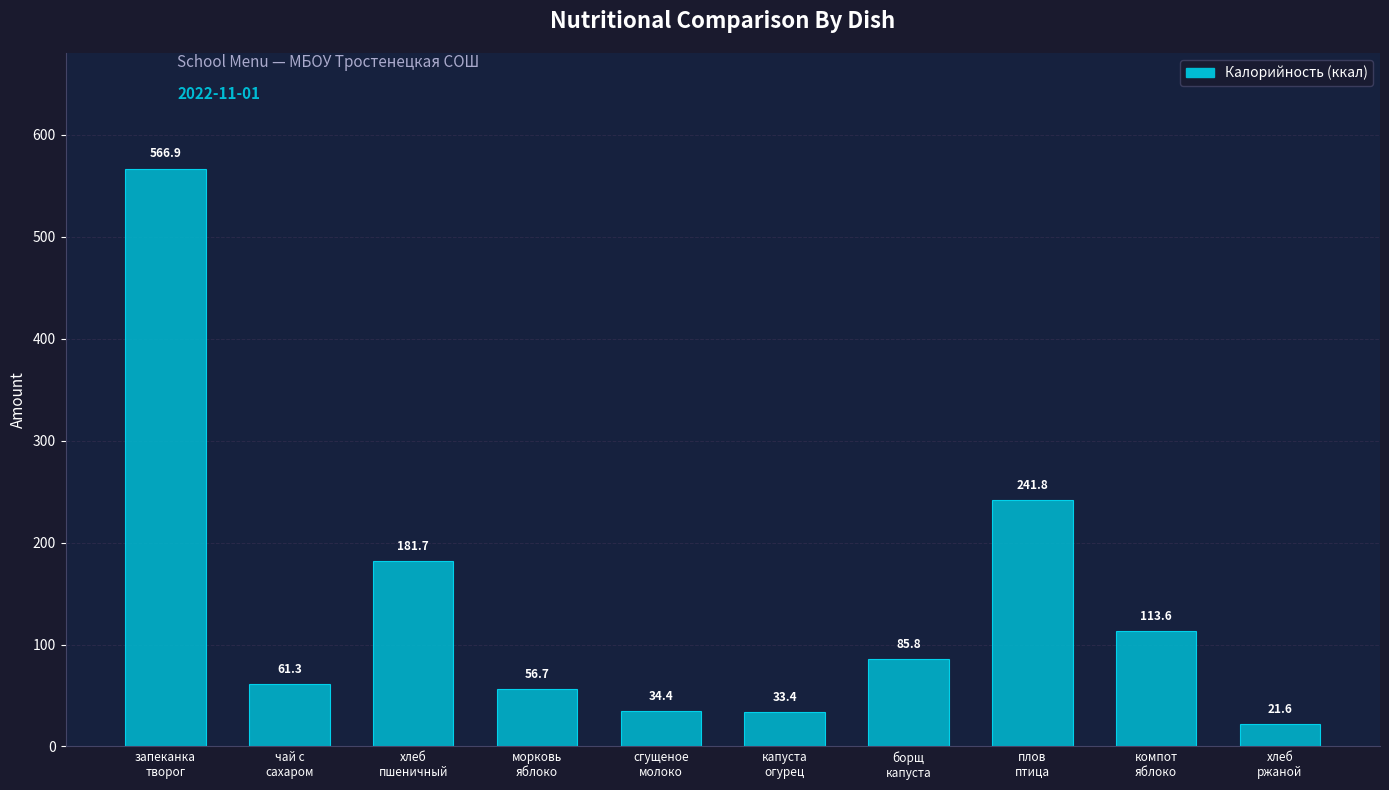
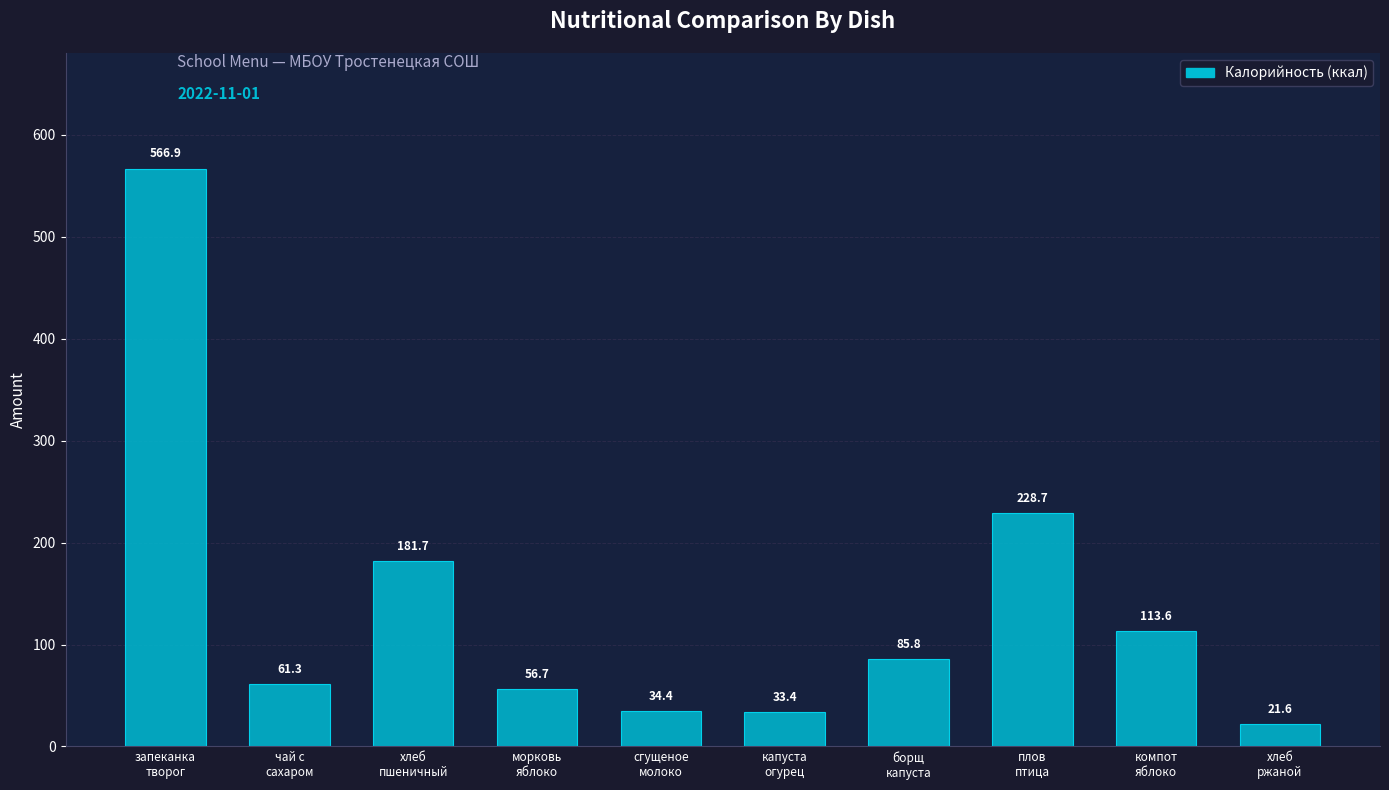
  {
    "запеканка творог": 566.9,
    "чай с сахаром": 61.3,
    "хлеб пшеничный": 181.7,
    "морковь яблоко": 56.7,
    "сгущеное молоко": 34.4,
    "капуста огурец": 33.4,
    "борщ капуста": 85.8,
-   "плов птица": 241.8,
+   "плов птица": 228.7,
    "компот яблоко": 113.6,
    "хлеб ржаной": 21.6
  }
